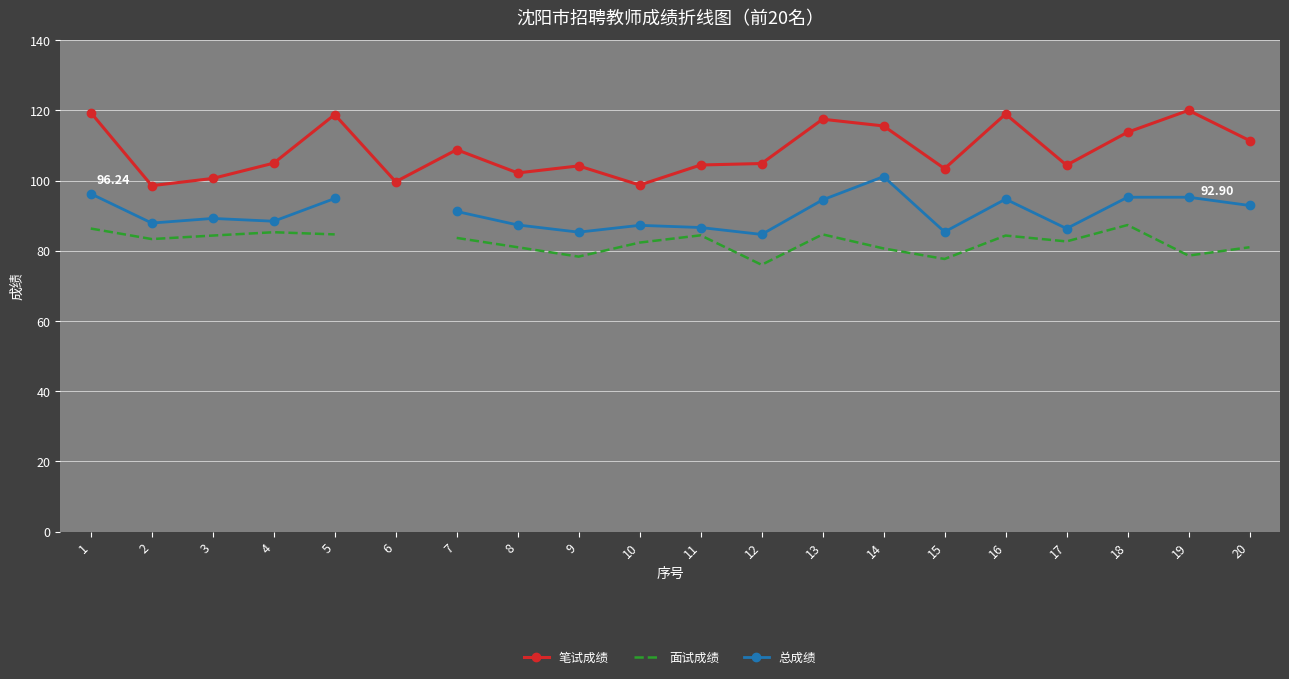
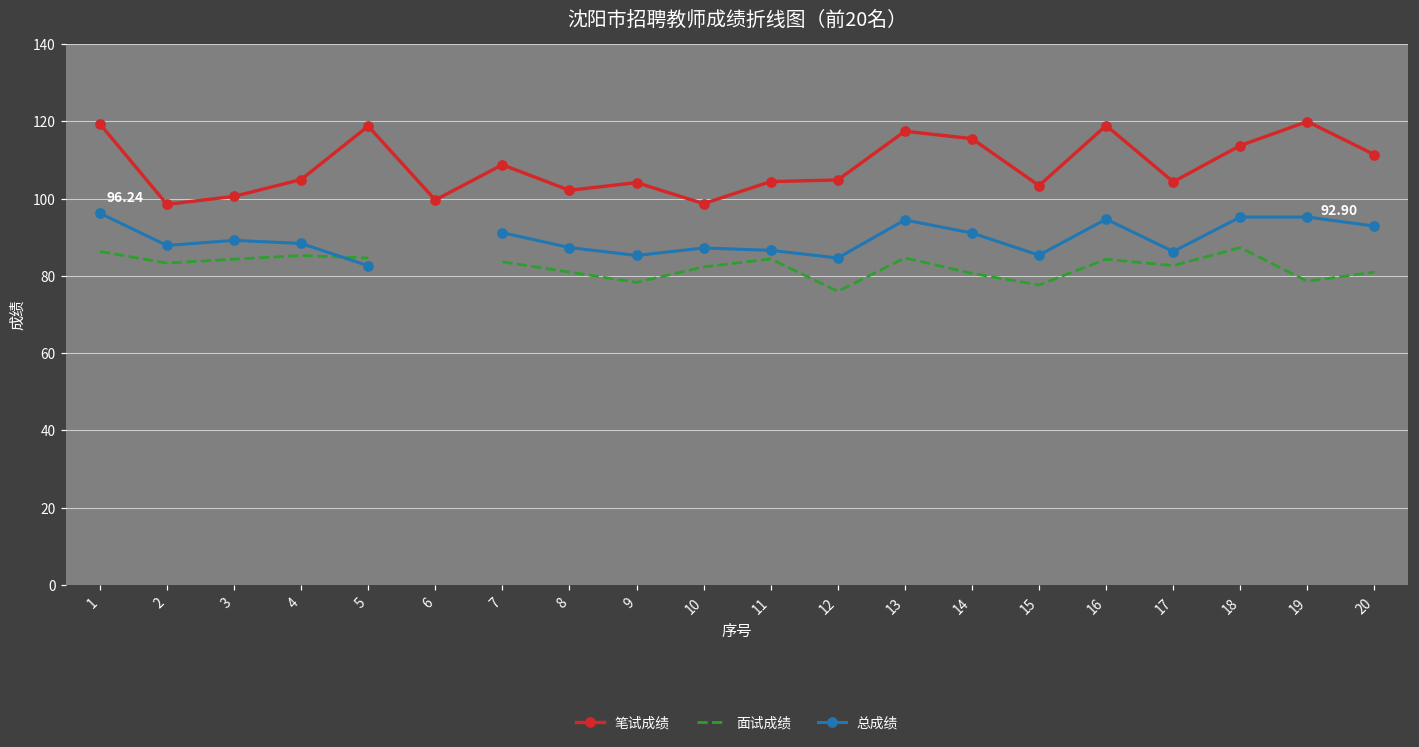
  {
    "笔试成绩": {
      "1": 119,
      "2": 99,
      "3": 101,
      "4": 105,
      "5": 119,
      "6": 100,
      "7": 109,
      "8": 102,
      "9": 104,
      "10": 99,
      "11": 104,
      "12": 105,
      "13": 117,
      "14": 116,
      "15": 103,
      "16": 119,
      "17": 104,
      "18": 114,
      "19": 120,
      "20": 111
    },
    "面试成绩": {
      "1": 86,
      "2": 83,
      "3": 84,
      "4": 85,
      "5": 85,
      "7": 84,
      "8": 81,
      "9": 78,
      "10": 82,
      "11": 84,
      "12": 76,
      "13": 85,
      "14": 81,
      "15": 78,
      "16": 84,
      "17": 83,
      "18": 87,
      "19": 79,
      "20": 81
    },
    "总成绩": {
      "2": 88,
      "3": 89,
      "4": 88,
-     "5": 95,
+     "5": 83,
      "7": 91,
      "8": 87,
      "9": 85,
      "10": 87,
      "11": 87,
      "12": 85,
      "13": 95,
-     "14": 101,
+     "14": 91,
      "15": 85,
      "16": 95,
      "17": 86,
      "18": 95
    }
  }
